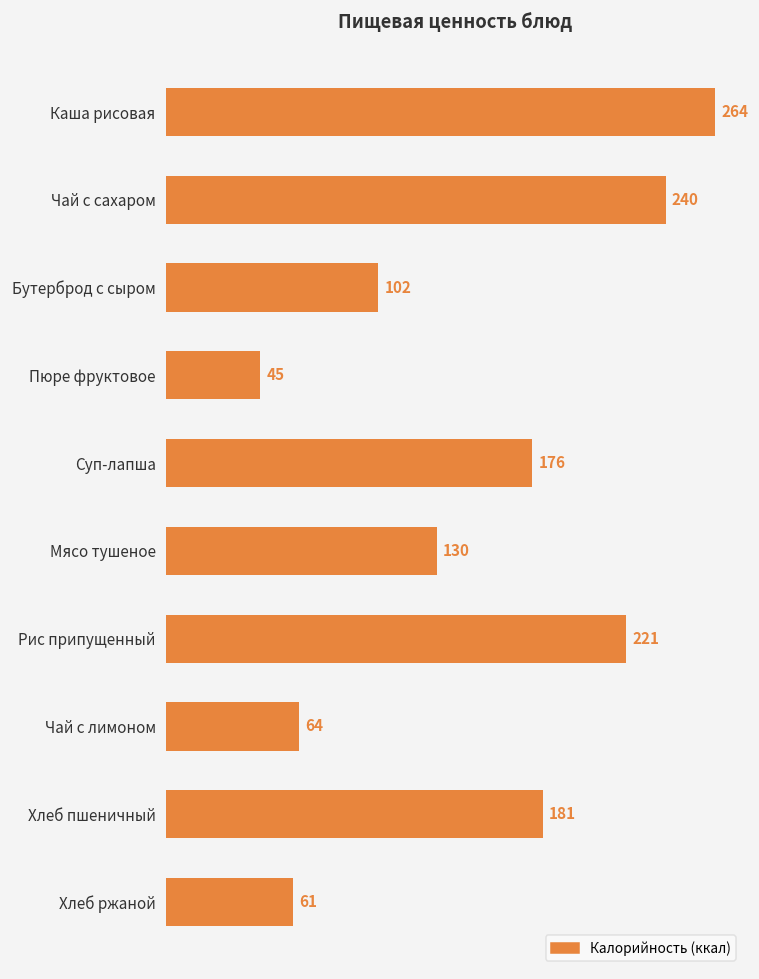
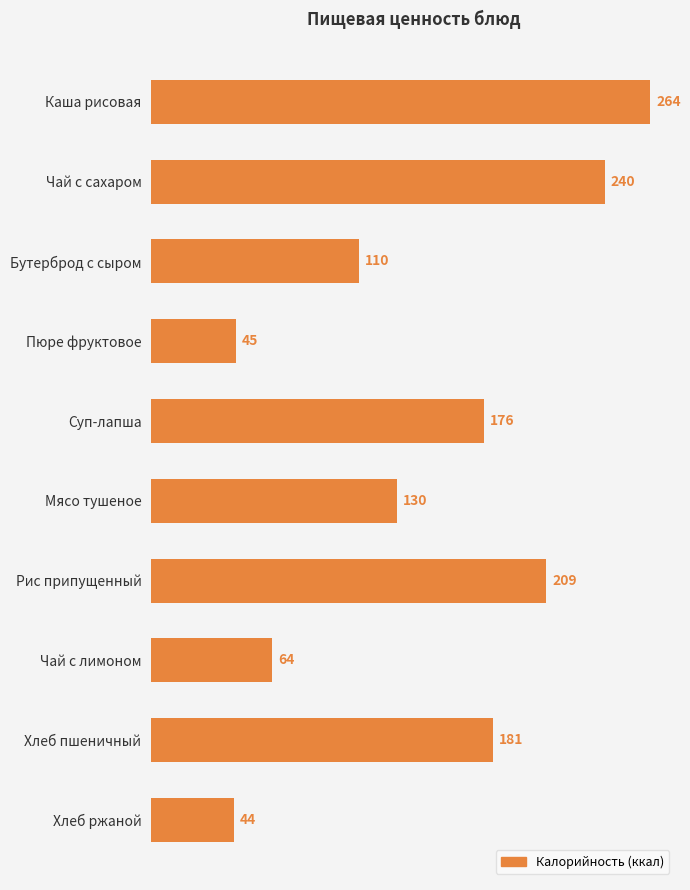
  {
    "Каша рисовая": 264,
    "Чай с сахаром": 240,
-   "Бутерброд с сыром": 102,
+   "Бутерброд с сыром": 110,
    "Пюре фруктовое": 45,
    "Суп-лапша": 176,
    "Мясо тушеное": 130,
-   "Рис припущенный": 221,
+   "Рис припущенный": 209,
    "Чай с лимоном": 64,
    "Хлеб пшеничный": 181,
-   "Хлеб ржаной": 61
+   "Хлеб ржаной": 44
  }
